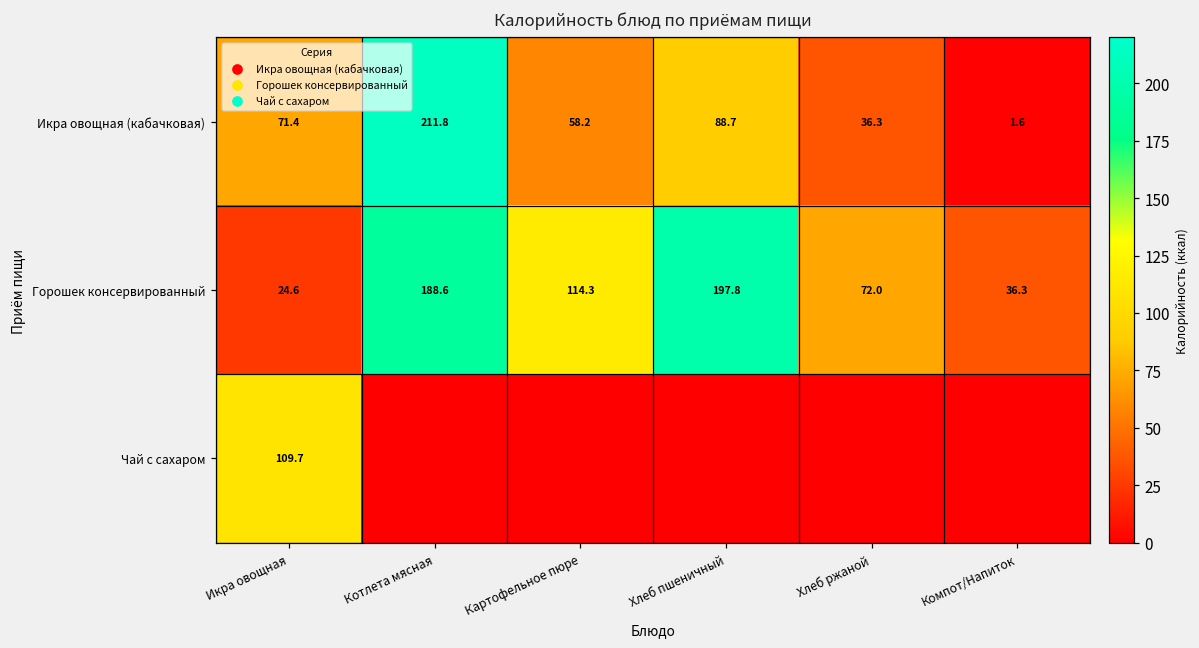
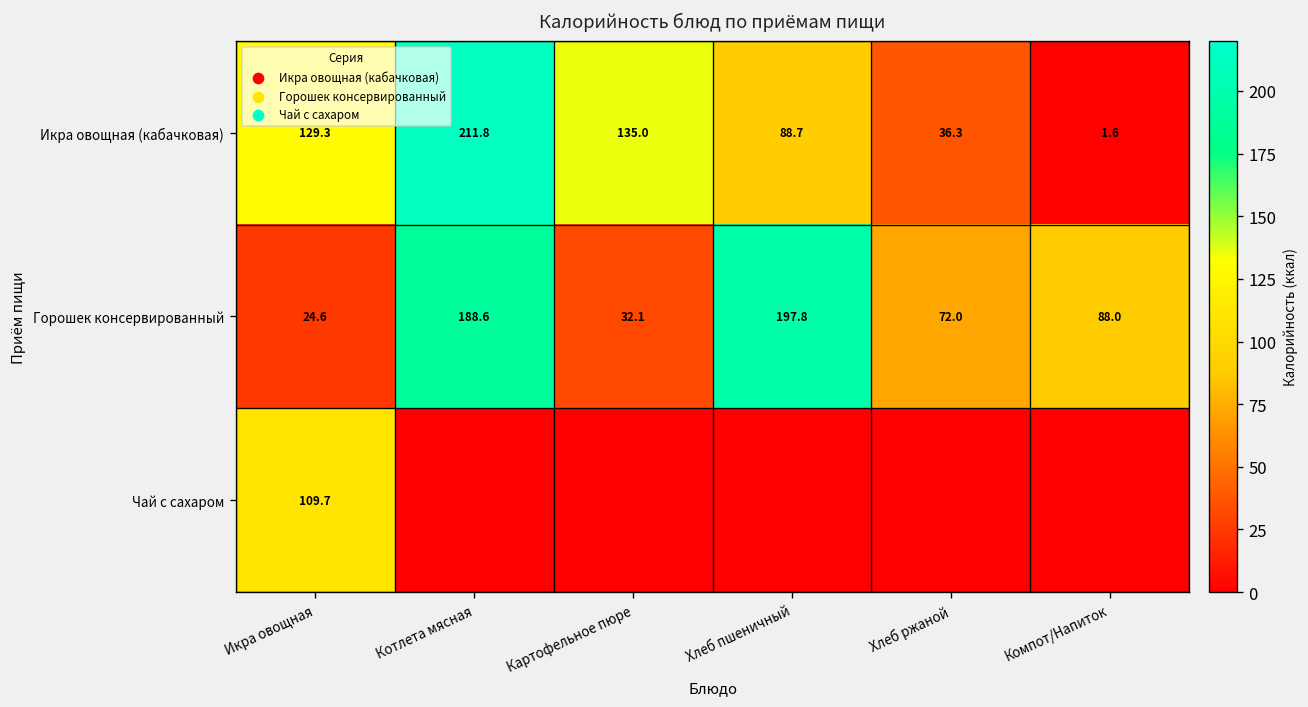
  {
    "Икра овощная (кабачковая)": {
-     "Икра овощная": 71.4,
+     "Икра овощная": 129.3,
      "Котлета мясная": 211.8,
-     "Картофельное пюре": 58.2,
+     "Картофельное пюре": 135.0,
      "Хлеб пшеничный": 88.7,
      "Хлеб ржаной": 36.3,
      "Компот/Напиток": 1.6
    },
    "Горошек консервированный": {
      "Икра овощная": 24.6,
      "Котлета мясная": 188.6,
-     "Картофельное пюре": 114.3,
+     "Картофельное пюре": 32.1,
      "Хлеб пшеничный": 197.8,
      "Хлеб ржаной": 72.0,
-     "Компот/Напиток": 36.3
+     "Компот/Напиток": 88.0
    },
    "Чай с сахаром": {
      "Икра овощная": 109.7
    }
  }
